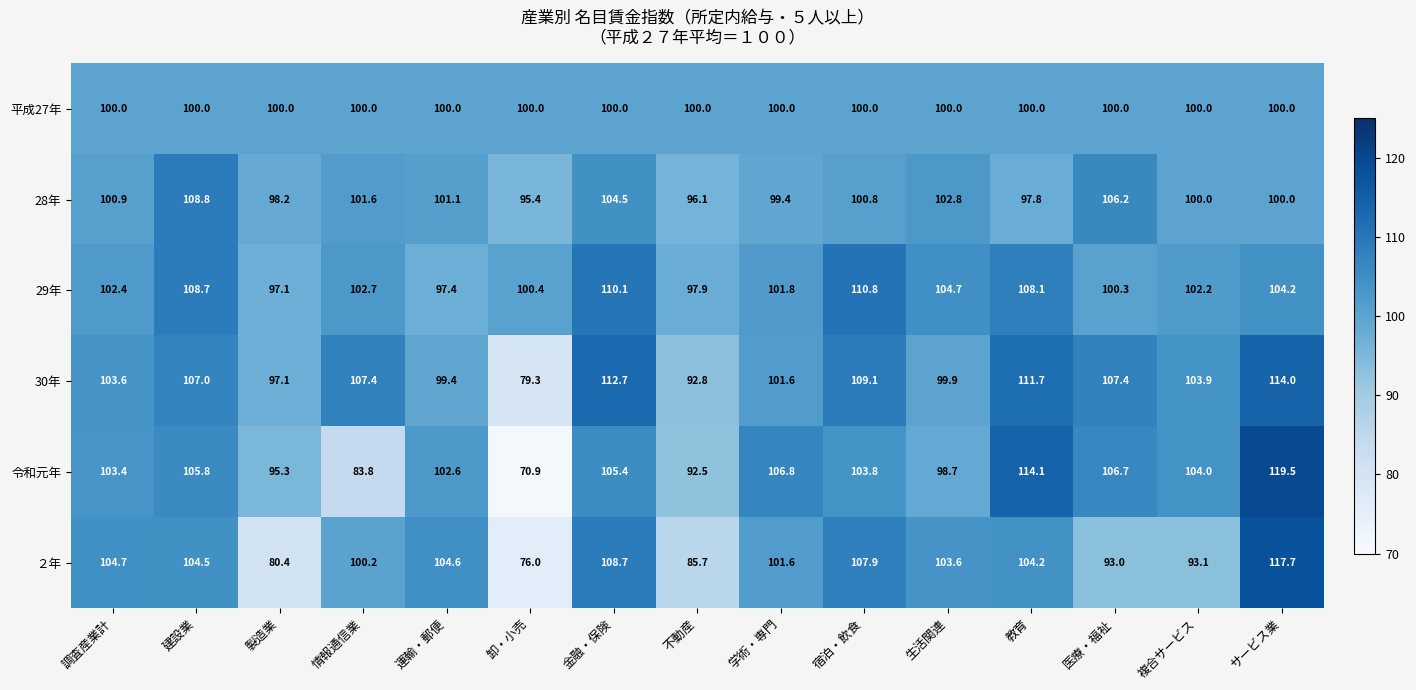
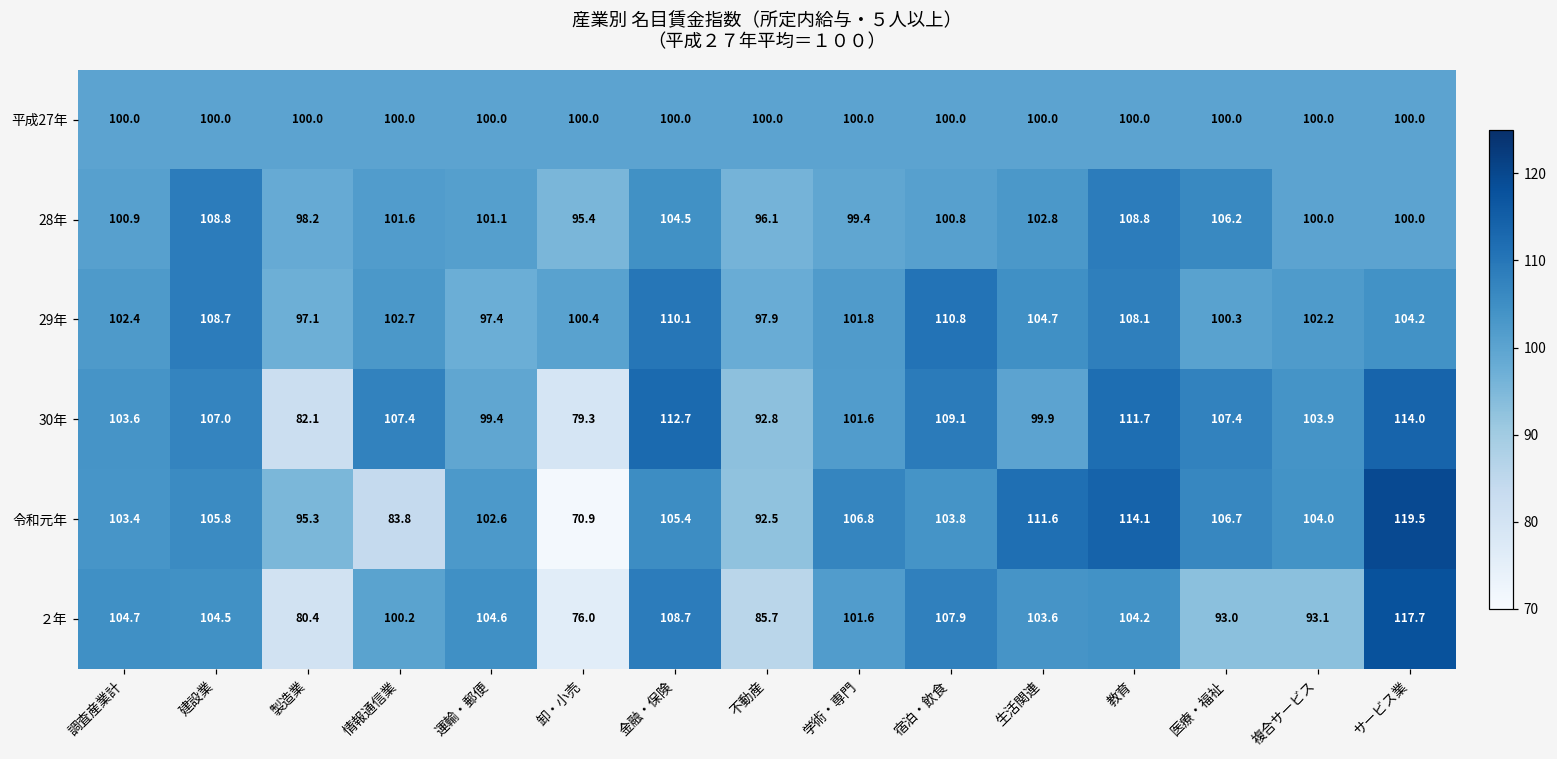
  {
    "平成27年": {
      "調査産業計": 100.0,
      "建設業": 100.0,
      "製造業": 100.0,
      "情報通信業": 100.0,
      "運輸・郵便": 100.0,
      "卸・小売": 100.0,
      "金融・保険": 100.0,
      "不動産": 100.0,
      "学術・専門": 100.0,
      "宿泊・飲食": 100.0,
      "生活関連": 100.0,
      "教育": 100.0,
      "医療・福祉": 100.0,
      "複合サービス": 100.0,
      "サービス業": 100.0
    },
    "28年": {
      "調査産業計": 100.9,
      "建設業": 108.8,
      "製造業": 98.2,
      "情報通信業": 101.6,
      "運輸・郵便": 101.1,
      "卸・小売": 95.4,
      "金融・保険": 104.5,
      "不動産": 96.1,
      "学術・専門": 99.4,
      "宿泊・飲食": 100.8,
      "生活関連": 102.8,
-     "教育": 97.8,
+     "教育": 108.8,
      "医療・福祉": 106.2,
      "複合サービス": 100.0,
      "サービス業": 100.0
    },
    "29年": {
      "調査産業計": 102.4,
      "建設業": 108.7,
      "製造業": 97.1,
      "情報通信業": 102.7,
      "運輸・郵便": 97.4,
      "卸・小売": 100.4,
      "金融・保険": 110.1,
      "不動産": 97.9,
      "学術・専門": 101.8,
      "宿泊・飲食": 110.8,
      "生活関連": 104.7,
      "教育": 108.1,
      "医療・福祉": 100.3,
      "複合サービス": 102.2,
      "サービス業": 104.2
    },
    "30年": {
      "調査産業計": 103.6,
      "建設業": 107.0,
-     "製造業": 97.1,
+     "製造業": 82.1,
      "情報通信業": 107.4,
      "運輸・郵便": 99.4,
      "卸・小売": 79.3,
      "金融・保険": 112.7,
      "不動産": 92.8,
      "学術・専門": 101.6,
      "宿泊・飲食": 109.1,
      "生活関連": 99.9,
      "教育": 111.7,
      "医療・福祉": 107.4,
      "複合サービス": 103.9,
      "サービス業": 114.0
    },
    "令和元年": {
      "調査産業計": 103.4,
      "建設業": 105.8,
      "製造業": 95.3,
      "情報通信業": 83.8,
      "運輸・郵便": 102.6,
      "卸・小売": 70.9,
      "金融・保険": 105.4,
      "不動産": 92.5,
      "学術・専門": 106.8,
      "宿泊・飲食": 103.8,
-     "生活関連": 98.7,
+     "生活関連": 111.6,
      "教育": 114.1,
      "医療・福祉": 106.7,
      "複合サービス": 104.0,
      "サービス業": 119.5
    },
    "２年": {
      "調査産業計": 104.7,
      "建設業": 104.5,
      "製造業": 80.4,
      "情報通信業": 100.2,
      "運輸・郵便": 104.6,
      "卸・小売": 76.0,
      "金融・保険": 108.7,
      "不動産": 85.7,
      "学術・専門": 101.6,
      "宿泊・飲食": 107.9,
      "生活関連": 103.6,
      "教育": 104.2,
      "医療・福祉": 93.0,
      "複合サービス": 93.1,
      "サービス業": 117.7
    }
  }
